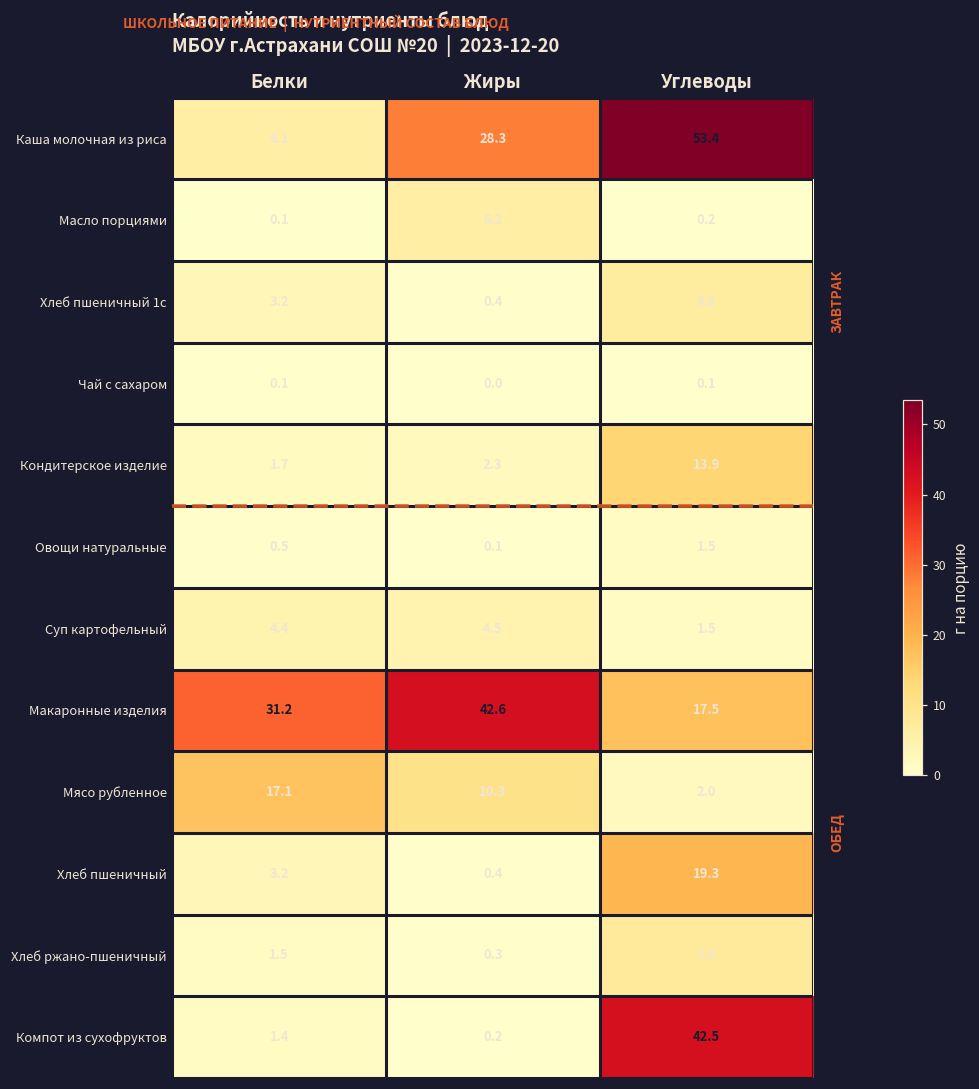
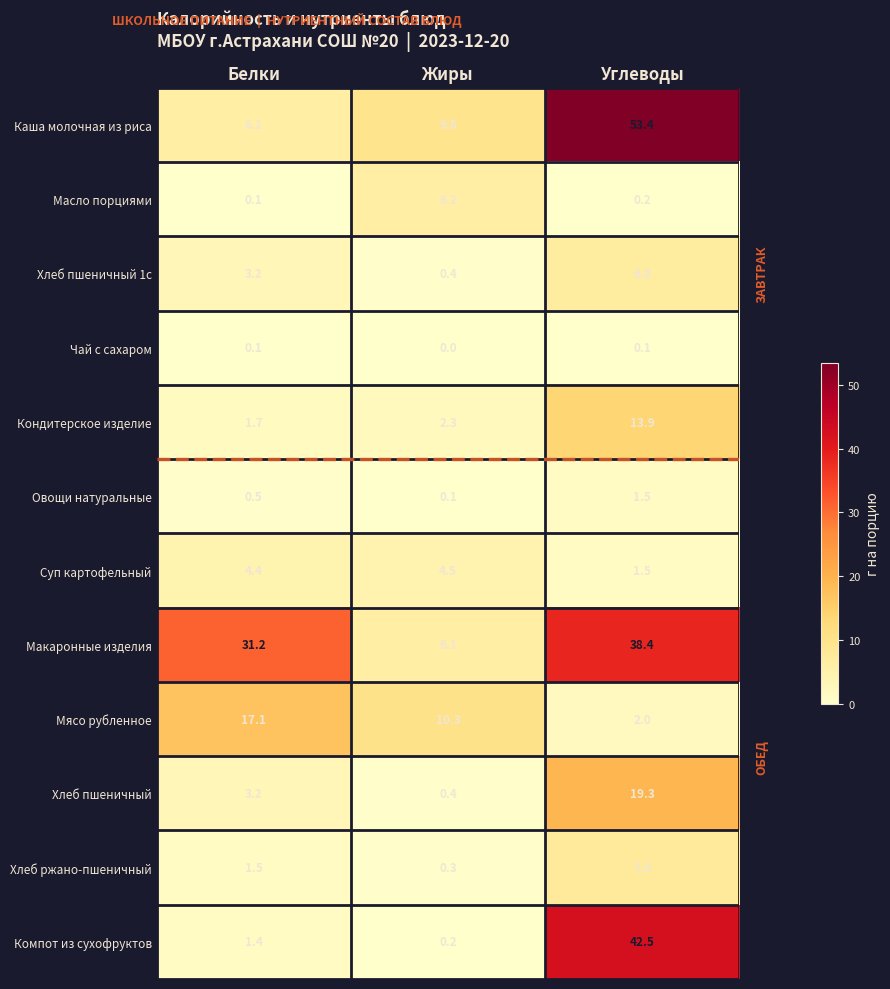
  {
    "Каша молочная из риса": {
      "Белки": 6.1,
-     "Жиры": 28.3,
+     "Жиры": 9.8,
      "Углеводы": 53.4
    },
    "Масло порциями": {
      "Жиры": 6.2
    },
    "Хлеб пшеничный 1с": {
      "Углеводы": 6.8
    },
    "Кондитерское изделие": {
      "Углеводы": 13.9
    },
    "Макаронные изделия": {
      "Белки": 31.2,
-     "Жиры": 42.6,
-     "Углеводы": 17.5
+     "Жиры": 6.1,
+     "Углеводы": 38.4
    },
    "Мясо рубленное": {
      "Белки": 17.1,
      "Жиры": 10.3
    },
    "Хлеб пшеничный": {
      "Углеводы": 19.3
    },
    "Хлеб ржано-пшеничный": {
      "Углеводы": 7.5
    },
    "Компот из сухофруктов": {
      "Углеводы": 42.5
    }
  }
